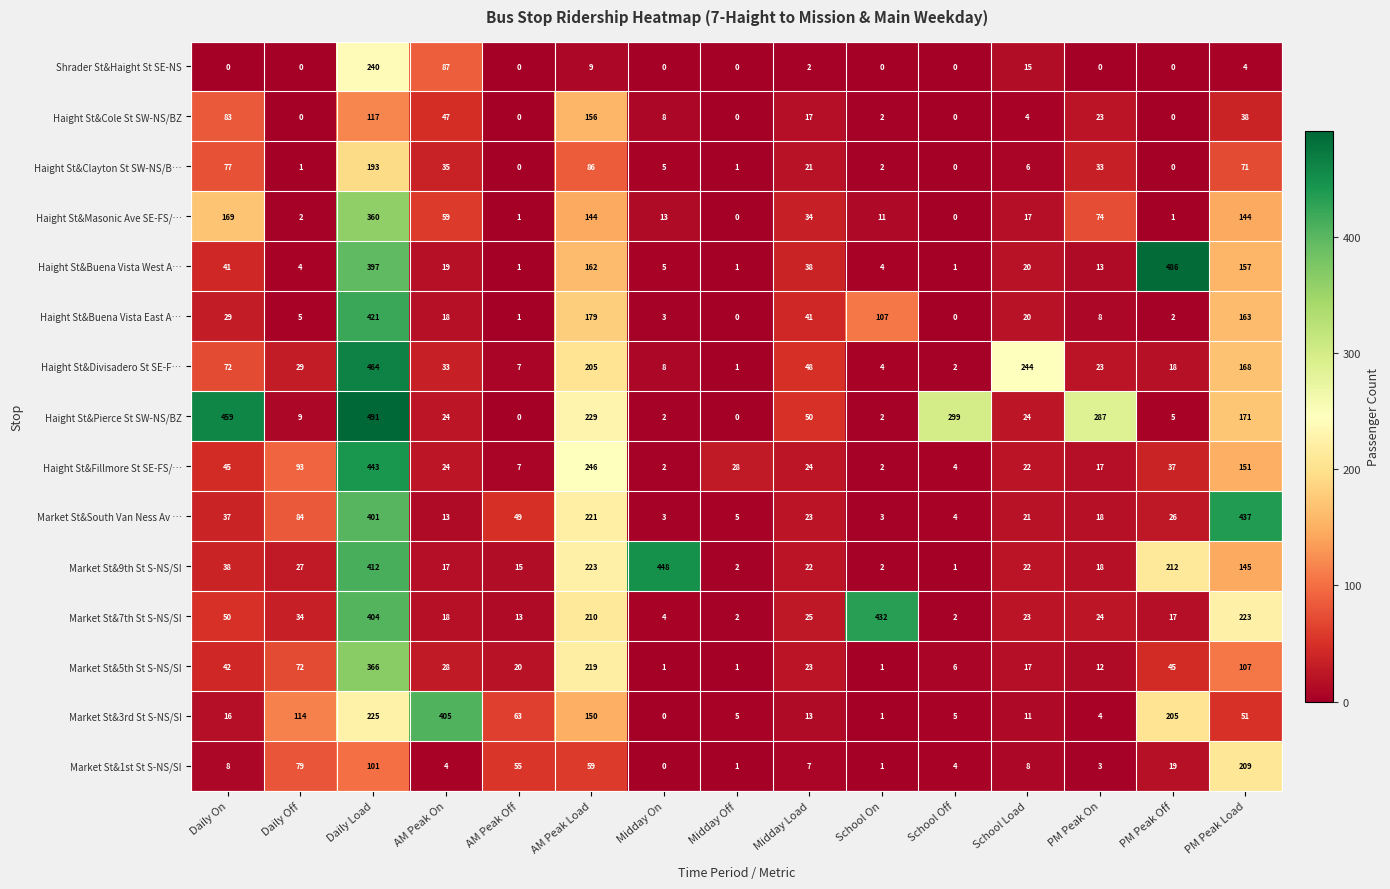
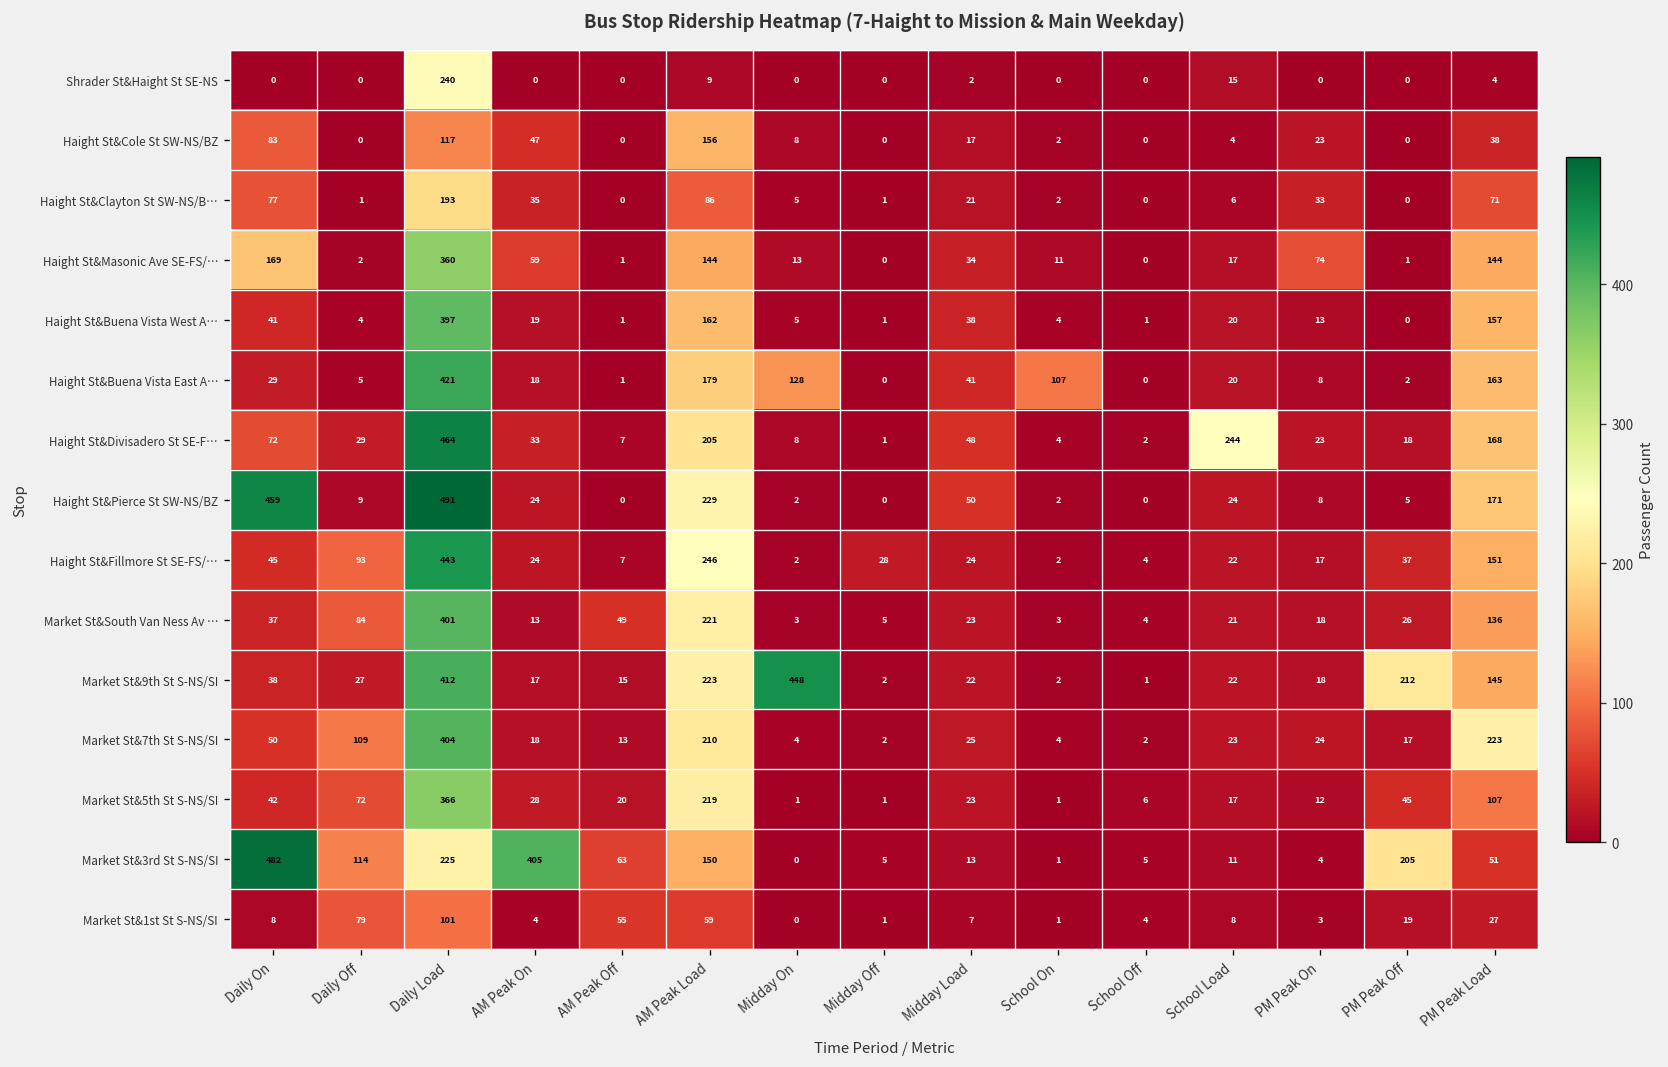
  {
    "Shrader St&Haight St SE-NS": {
      "Daily On": 0,
      "Daily Off": 0,
      "Daily Load": 240,
-     "AM Peak On": 87,
+     "AM Peak On": 0,
      "AM Peak Off": 0,
      "AM Peak Load": 9,
      "Midday On": 0,
      "Midday Off": 0,
      "Midday Load": 2,
      "School On": 0,
      "School Off": 0,
      "School Load": 15,
      "PM Peak On": 0,
      "PM Peak Off": 0,
      "PM Peak Load": 4
    },
    "Haight St&Buena Vista West A…": {
      "Daily On": 41,
      "Daily Off": 4,
      "Daily Load": 397,
      "AM Peak On": 19,
      "AM Peak Off": 1,
      "AM Peak Load": 162,
      "Midday On": 5,
      "Midday Off": 1,
      "Midday Load": 38,
      "School On": 4,
      "School Off": 1,
      "School Load": 20,
      "PM Peak On": 13,
-     "PM Peak Off": 486,
+     "PM Peak Off": 0,
      "PM Peak Load": 157
    },
    "Haight St&Buena Vista East A…": {
      "Daily On": 29,
      "Daily Off": 5,
      "Daily Load": 421,
      "AM Peak On": 18,
      "AM Peak Off": 1,
      "AM Peak Load": 179,
-     "Midday On": 3,
+     "Midday On": 128,
      "Midday Off": 0,
      "Midday Load": 41,
      "School On": 107,
      "School Off": 0,
      "School Load": 20,
      "PM Peak On": 8,
      "PM Peak Off": 2,
      "PM Peak Load": 163
    },
    "Haight St&Pierce St SW-NS/BZ": {
      "Daily On": 459,
      "Daily Off": 9,
      "Daily Load": 491,
      "AM Peak On": 24,
      "AM Peak Off": 0,
      "AM Peak Load": 229,
      "Midday On": 2,
      "Midday Off": 0,
      "Midday Load": 50,
      "School On": 2,
-     "School Off": 299,
+     "School Off": 0,
      "School Load": 24,
-     "PM Peak On": 287,
+     "PM Peak On": 8,
      "PM Peak Off": 5,
      "PM Peak Load": 171
    },
    "Market St&South Van Ness Av …": {
      "Daily On": 37,
      "Daily Off": 84,
      "Daily Load": 401,
      "AM Peak On": 13,
      "AM Peak Off": 49,
      "AM Peak Load": 221,
      "Midday On": 3,
      "Midday Off": 5,
      "Midday Load": 23,
      "School On": 3,
      "School Off": 4,
      "School Load": 21,
      "PM Peak On": 18,
      "PM Peak Off": 26,
-     "PM Peak Load": 437
+     "PM Peak Load": 136
    },
    "Market St&7th St S-NS/SI": {
      "Daily On": 50,
-     "Daily Off": 34,
+     "Daily Off": 109,
      "Daily Load": 404,
      "AM Peak On": 18,
      "AM Peak Off": 13,
      "AM Peak Load": 210,
      "Midday On": 4,
      "Midday Off": 2,
      "Midday Load": 25,
-     "School On": 432,
+     "School On": 4,
      "School Off": 2,
      "School Load": 23,
      "PM Peak On": 24,
      "PM Peak Off": 17,
      "PM Peak Load": 223
    },
    "Market St&3rd St S-NS/SI": {
-     "Daily On": 16,
+     "Daily On": 482,
      "Daily Off": 114,
      "Daily Load": 225,
      "AM Peak On": 405,
      "AM Peak Off": 63,
      "AM Peak Load": 150,
      "Midday On": 0,
      "Midday Off": 5,
      "Midday Load": 13,
      "School On": 1,
      "School Off": 5,
      "School Load": 11,
      "PM Peak On": 4,
      "PM Peak Off": 205,
      "PM Peak Load": 51
    },
    "Market St&1st St S-NS/SI": {
      "Daily On": 8,
      "Daily Off": 79,
      "Daily Load": 101,
      "AM Peak On": 4,
      "AM Peak Off": 55,
      "AM Peak Load": 59,
      "Midday On": 0,
      "Midday Off": 1,
      "Midday Load": 7,
      "School On": 1,
      "School Off": 4,
      "School Load": 8,
      "PM Peak On": 3,
      "PM Peak Off": 19,
-     "PM Peak Load": 209
+     "PM Peak Load": 27
    }
  }
